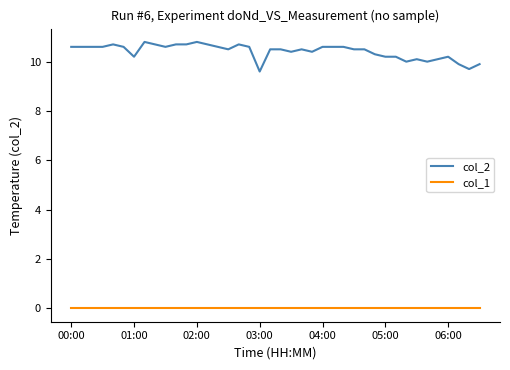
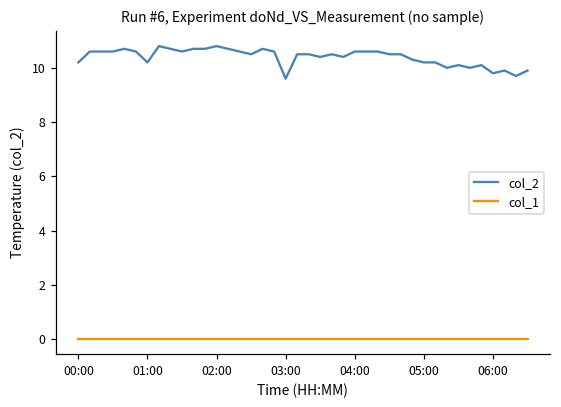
  {
    "col_2": {
-     "00:00": 10.6,
+     "00:00": 10.2,
      "01:00": 10.2,
      "02:00": 10.8,
      "03:00": 9.6,
      "04:00": 10.6,
      "05:00": 10.2,
-     "06:00": 10.2
+     "06:00": 9.8
    },
    "col_1": {
      "00:00": 0.0,
      "01:00": 0.0,
      "02:00": 0.0,
      "03:00": 0.0,
      "04:00": 0.0,
      "05:00": 0.0,
      "06:00": 0.0
    }
  }
